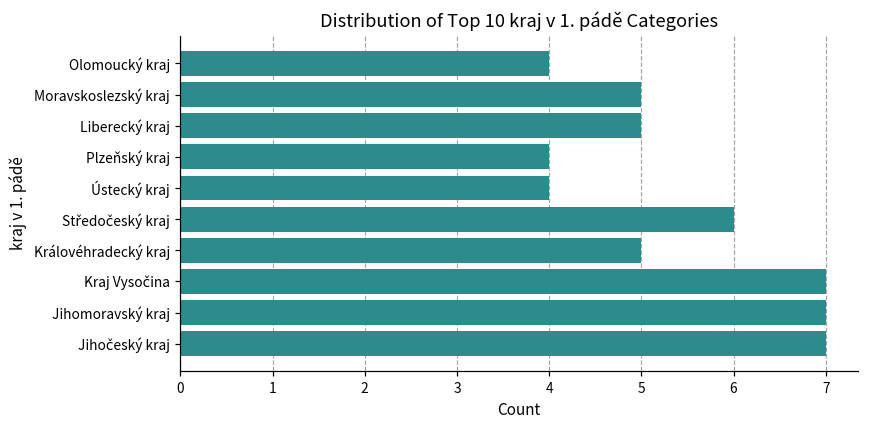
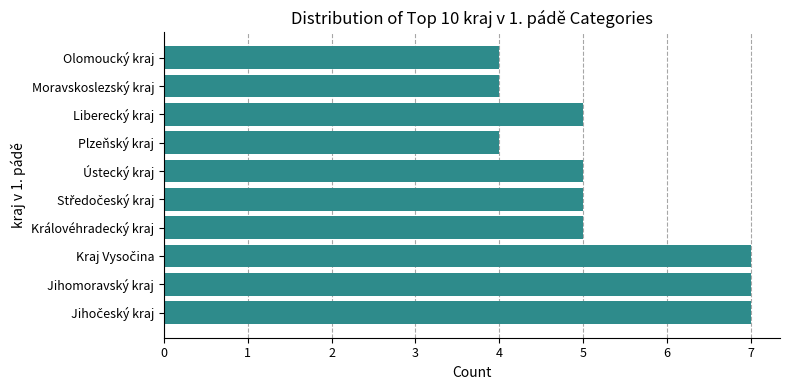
  {
    "Olomoucký kraj": 4,
-   "Moravskoslezský kraj": 5,
+   "Moravskoslezský kraj": 4,
    "Liberecký kraj": 5,
    "Plzeňský kraj": 4,
-   "Ústecký kraj": 4,
-   "Středočeský kraj": 6,
+   "Ústecký kraj": 5,
+   "Středočeský kraj": 5,
    "Královéhradecký kraj": 5,
    "Kraj Vysočina": 7,
    "Jihomoravský kraj": 7,
    "Jihočeský kraj": 7
  }
